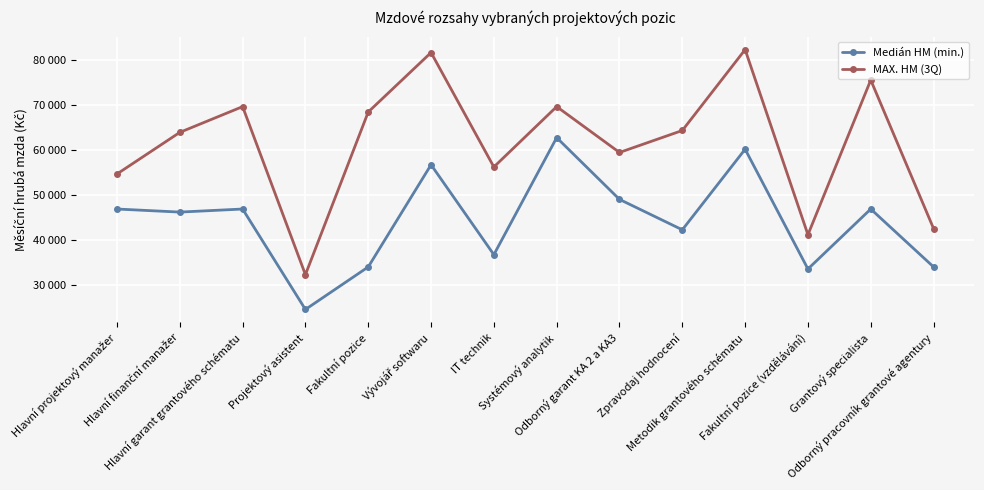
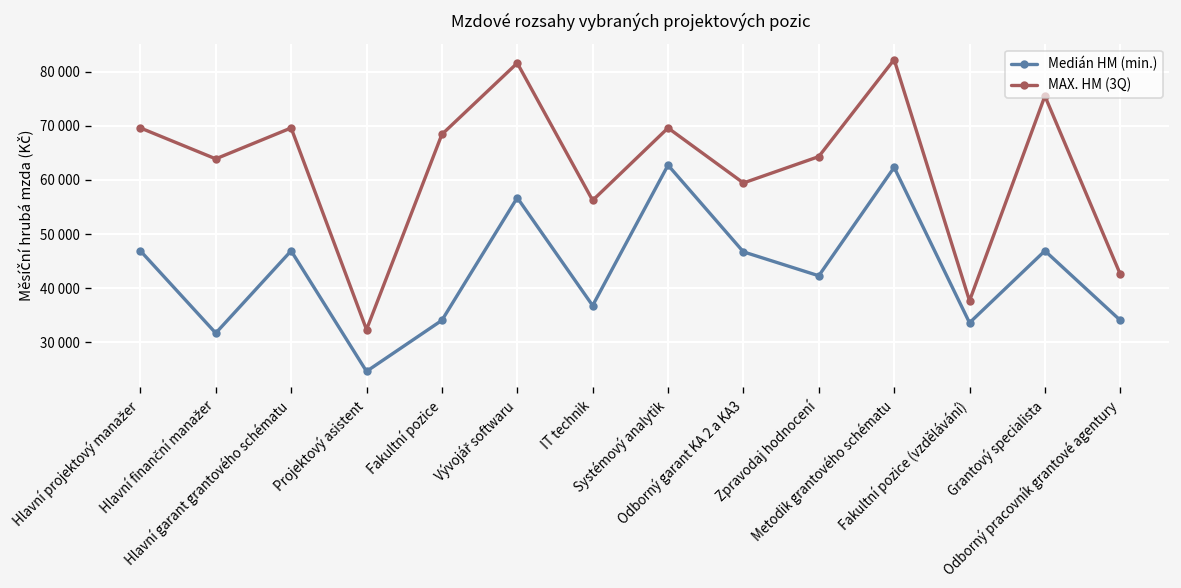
  {
    "Medián HM (min.)": {
      "Hlavní projektový manažer": 47000,
-     "Hlavní finanční manažer": 46000,
+     "Hlavní finanční manažer": 32000,
      "Hlavní garant grantového schématu": 47000,
      "Projektový asistent": 25000,
      "Fakultní pozice": 34000,
      "Vývojář softwaru": 57000,
      "IT technik": 37000,
      "Systémový analytik": 63000,
-     "Odborný garant KA 2 a KA3": 49000,
+     "Odborný garant KA 2 a KA3": 47000,
      "Zpravodaj hodnocení": 42000,
-     "Metodik grantového schématu": 60000,
+     "Metodik grantového schématu": 62000,
      "Fakultní pozice (vzdělávání)": 34000,
      "Grantový specialista": 47000,
      "Odborný pracovník grantové agentury": 34000
    },
    "MAX. HM (3Q)": {
-     "Hlavní projektový manažer": 55000,
+     "Hlavní projektový manažer": 70000,
      "Hlavní finanční manažer": 64000,
      "Hlavní garant grantového schématu": 70000,
      "Projektový asistent": 32000,
      "Fakultní pozice": 68000,
      "Vývojář softwaru": 82000,
      "IT technik": 56000,
      "Systémový analytik": 70000,
      "Odborný garant KA 2 a KA3": 59000,
      "Zpravodaj hodnocení": 64000,
      "Metodik grantového schématu": 82000,
-     "Fakultní pozice (vzdělávání)": 41000,
+     "Fakultní pozice (vzdělávání)": 38000,
      "Grantový specialista": 75000,
      "Odborný pracovník grantové agentury": 43000
    }
  }
